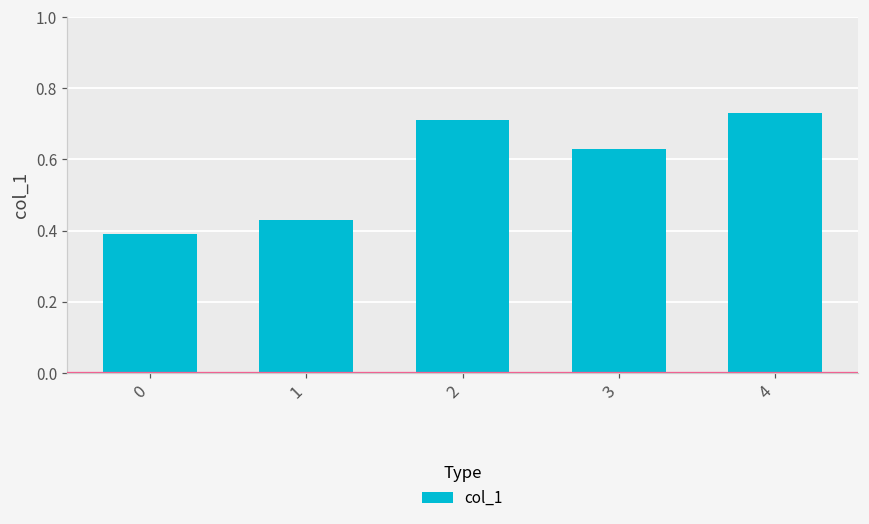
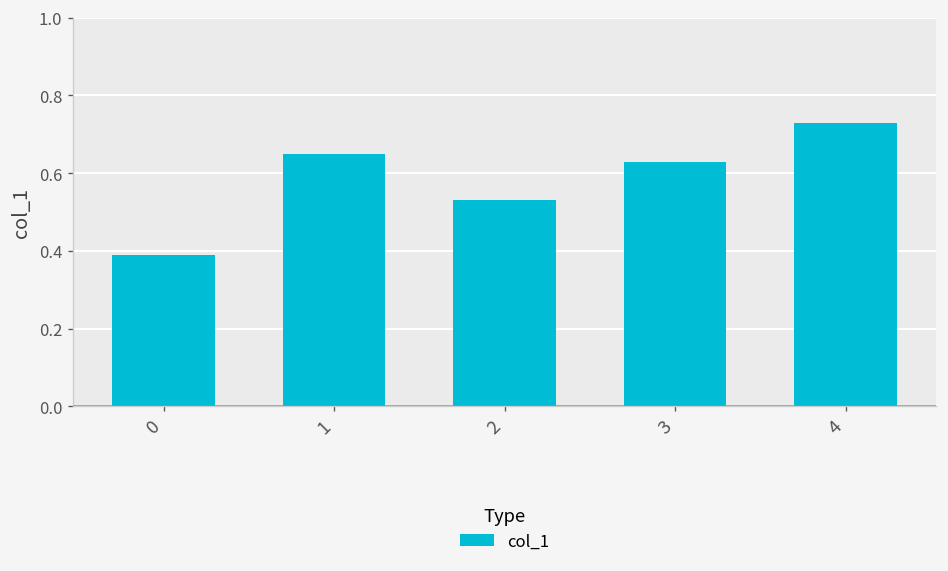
  {
    "0": 0.39,
-   "1": 0.43,
-   "2": 0.71,
+   "1": 0.65,
+   "2": 0.53,
    "3": 0.63,
    "4": 0.73
  }
